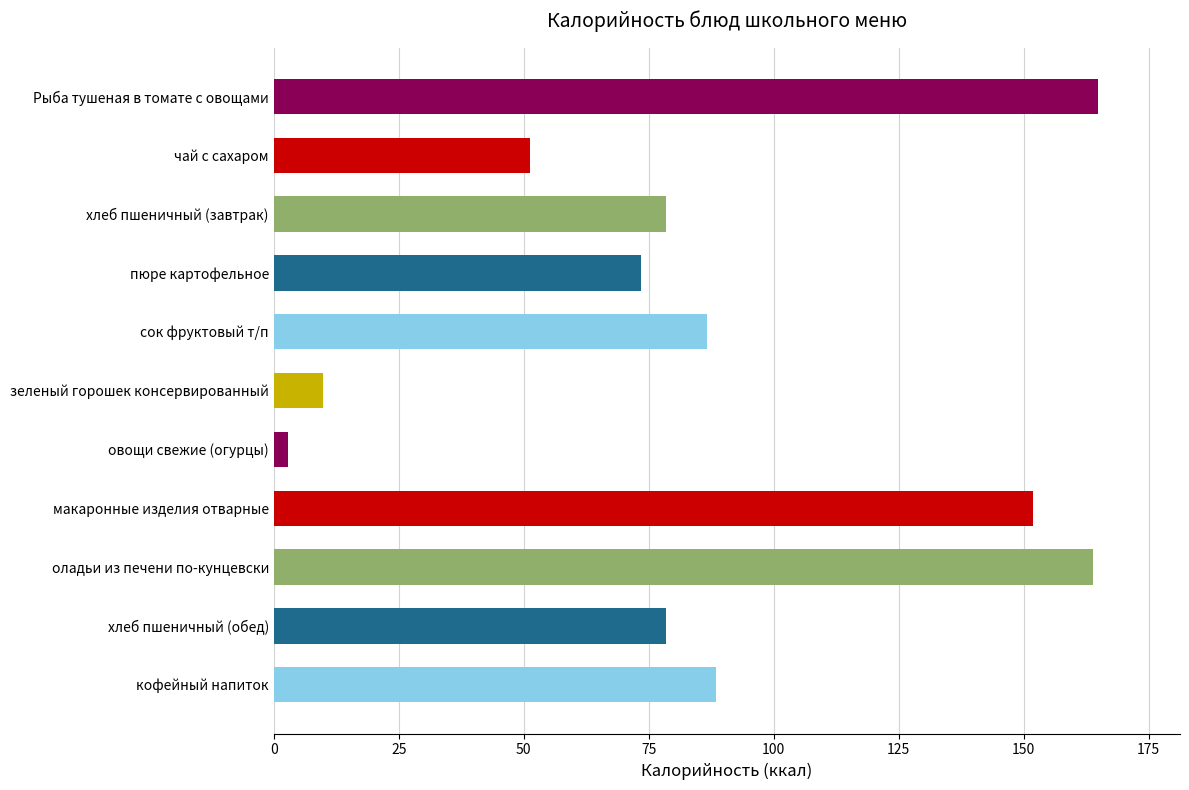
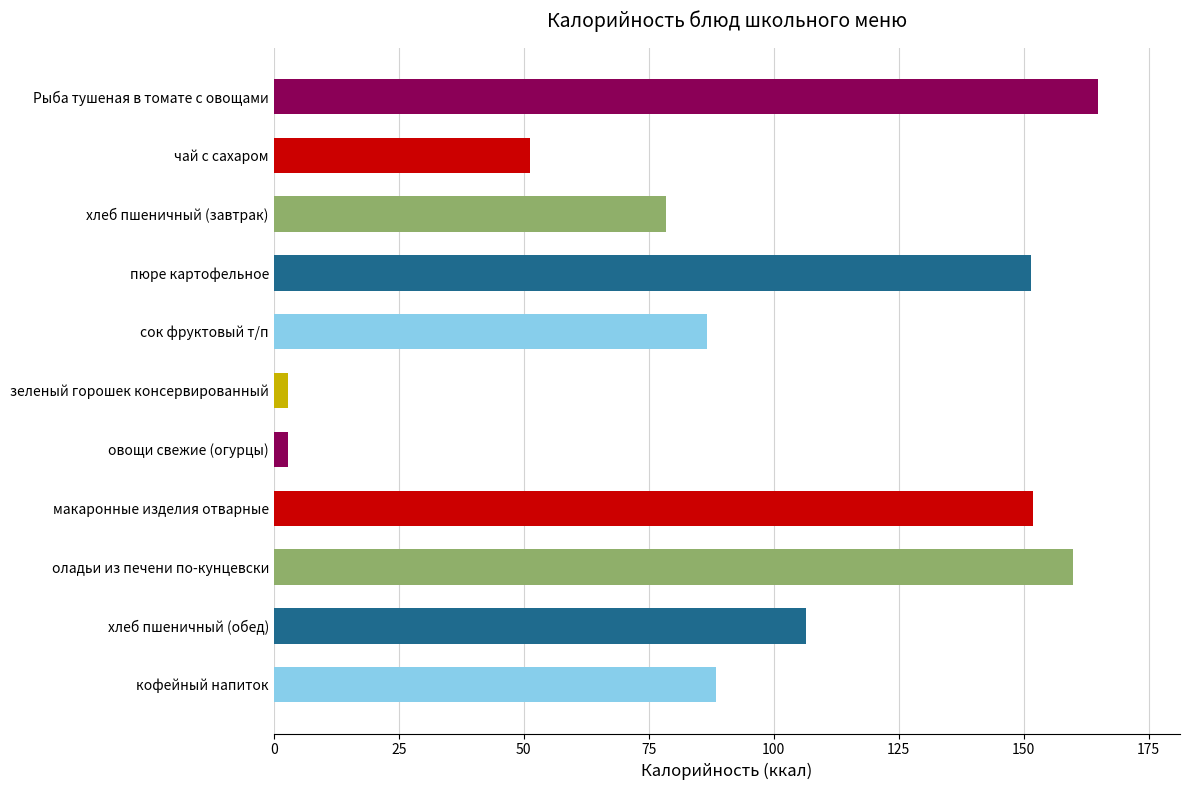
  {
    "Рыба тушеная в томате с овощами": 165,
    "чай с сахаром": 51,
    "хлеб пшеничный (завтрак)": 78,
-   "пюре картофельное": 74,
+   "пюре картофельное": 151,
    "сок фруктовый т/п": 87,
-   "зеленый горошек консервированный": 10,
+   "зеленый горошек консервированный": 3,
    "овощи свежие (огурцы)": 3,
    "макаронные изделия отварные": 152,
-   "оладьи из печени по-кунцевски": 164,
-   "хлеб пшеничный (обед)": 78,
+   "оладьи из печени по-кунцевски": 160,
+   "хлеб пшеничный (обед)": 107,
    "кофейный напиток": 89
  }
